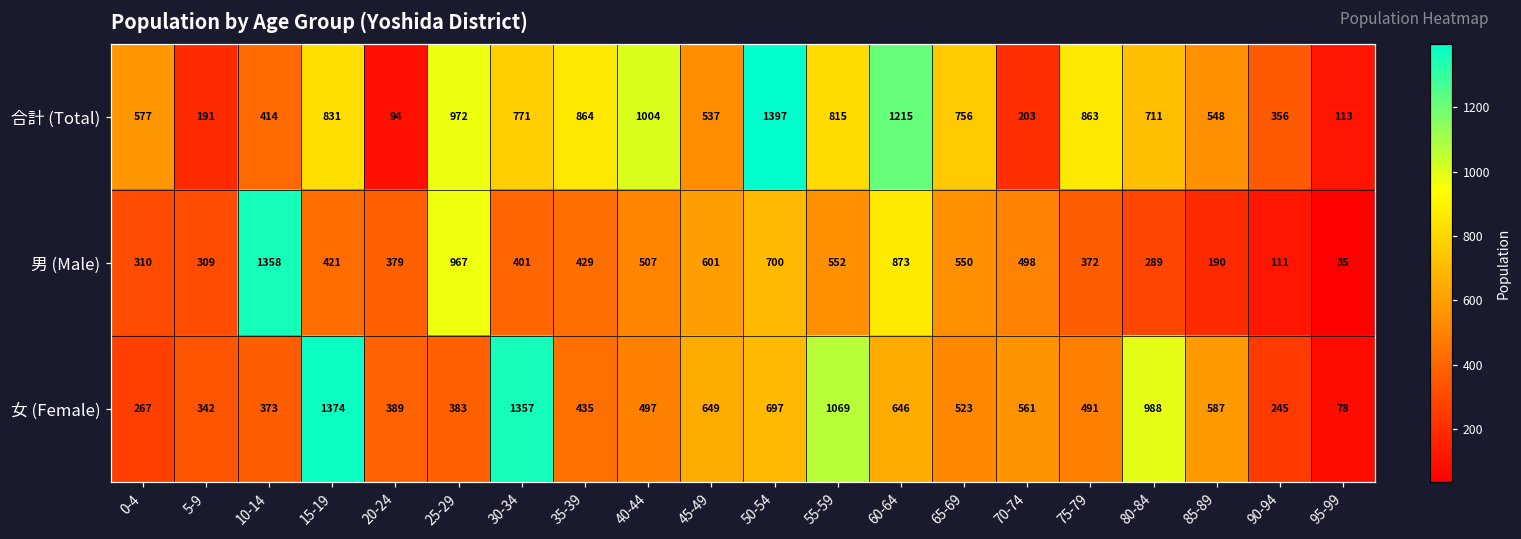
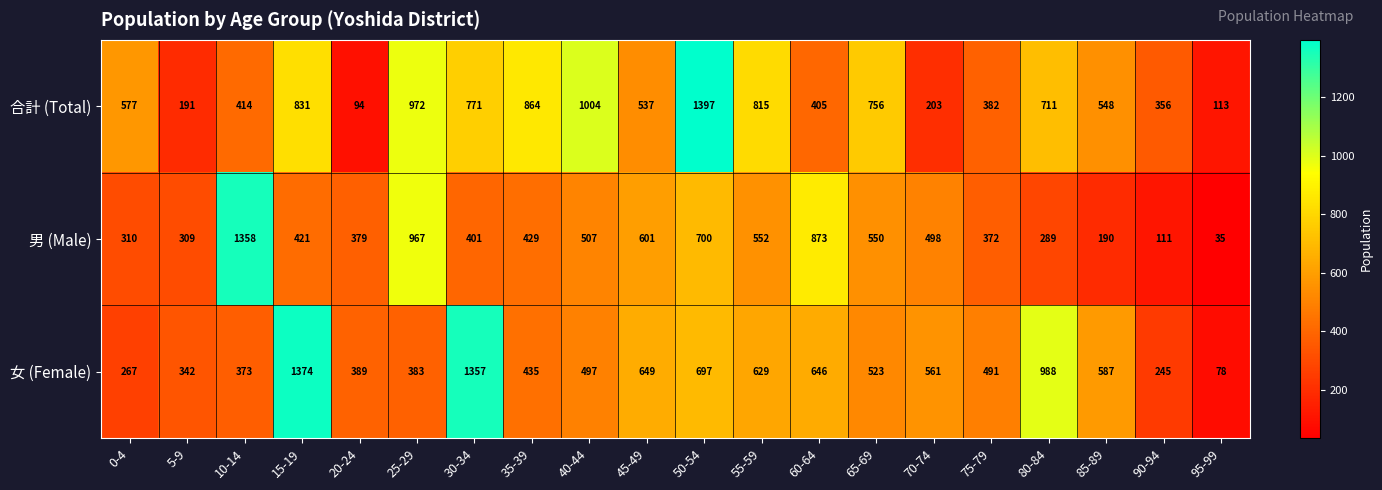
  {
    "合計 (Total)": {
      "0-4": 577,
      "5-9": 191,
      "10-14": 414,
      "15-19": 831,
      "20-24": 94,
      "25-29": 972,
      "30-34": 771,
      "35-39": 864,
      "40-44": 1004,
      "45-49": 537,
      "50-54": 1397,
      "55-59": 815,
-     "60-64": 1215,
+     "60-64": 405,
      "65-69": 756,
      "70-74": 203,
-     "75-79": 863,
+     "75-79": 382,
      "80-84": 711,
      "85-89": 548,
      "90-94": 356,
      "95-99": 113
    },
    "男 (Male)": {
      "0-4": 310,
      "5-9": 309,
      "10-14": 1358,
      "15-19": 421,
      "20-24": 379,
      "25-29": 967,
      "30-34": 401,
      "35-39": 429,
      "40-44": 507,
      "45-49": 601,
      "50-54": 700,
      "55-59": 552,
      "60-64": 873,
      "65-69": 550,
      "70-74": 498,
      "75-79": 372,
      "80-84": 289,
      "85-89": 190,
      "90-94": 111,
      "95-99": 35
    },
    "女 (Female)": {
      "0-4": 267,
      "5-9": 342,
      "10-14": 373,
      "15-19": 1374,
      "20-24": 389,
      "25-29": 383,
      "30-34": 1357,
      "35-39": 435,
      "40-44": 497,
      "45-49": 649,
      "50-54": 697,
-     "55-59": 1069,
+     "55-59": 629,
      "60-64": 646,
      "65-69": 523,
      "70-74": 561,
      "75-79": 491,
      "80-84": 988,
      "85-89": 587,
      "90-94": 245,
      "95-99": 78
    }
  }
